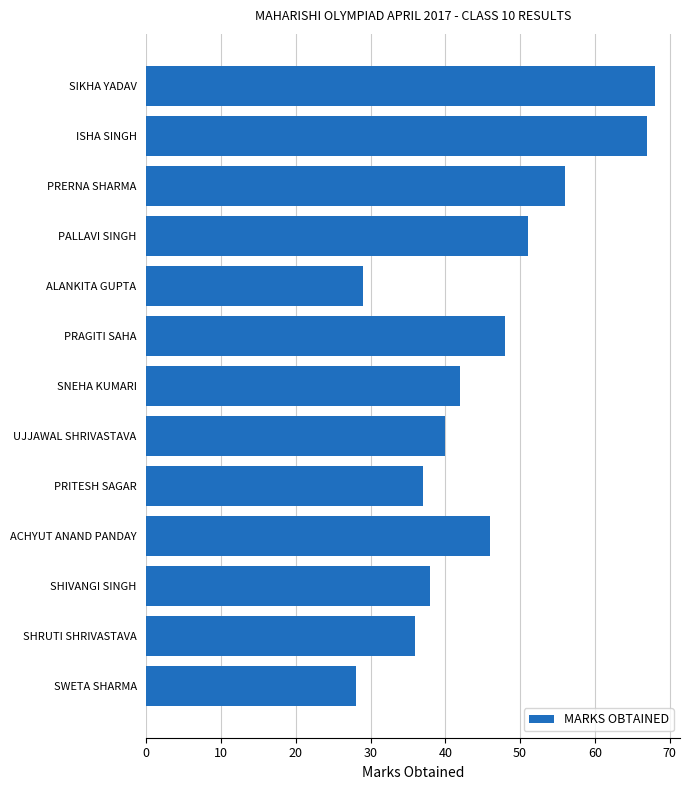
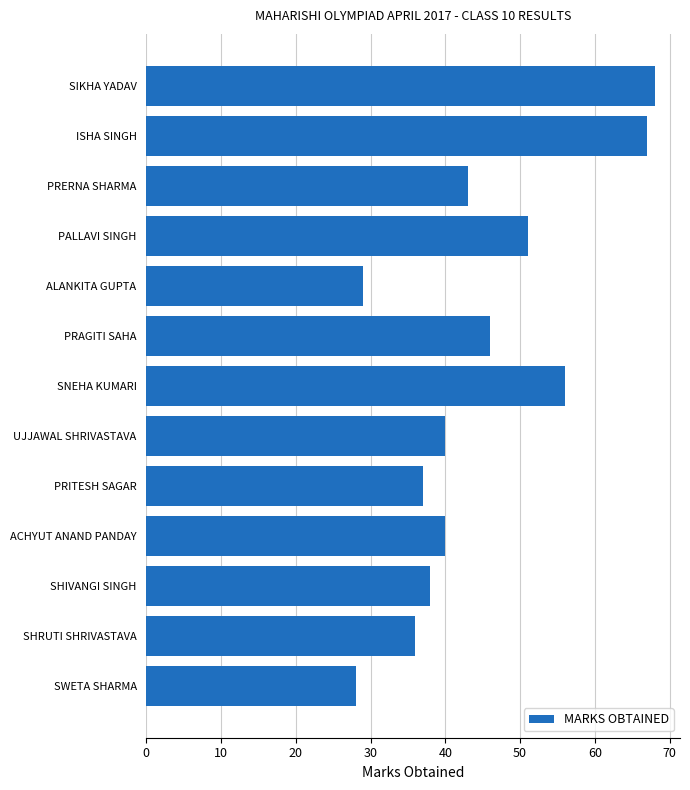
  {
    "SIKHA YADAV": 68,
    "ISHA SINGH": 67,
-   "PRERNA SHARMA": 56,
+   "PRERNA SHARMA": 43,
    "PALLAVI SINGH": 51,
    "ALANKITA GUPTA": 29,
-   "PRAGITI SAHA": 48,
-   "SNEHA KUMARI": 42,
+   "PRAGITI SAHA": 46,
+   "SNEHA KUMARI": 56,
    "UJJAWAL SHRIVASTAVA": 40,
    "PRITESH SAGAR": 37,
-   "ACHYUT ANAND PANDAY": 46,
+   "ACHYUT ANAND PANDAY": 40,
    "SHIVANGI SINGH": 38,
    "SHRUTI SHRIVASTAVA": 36,
    "SWETA SHARMA": 28
  }
